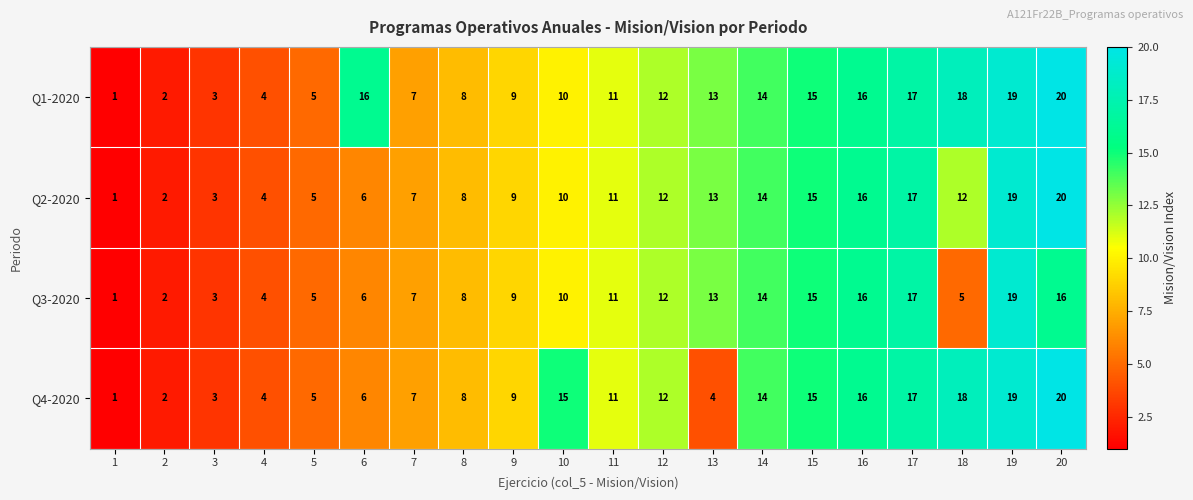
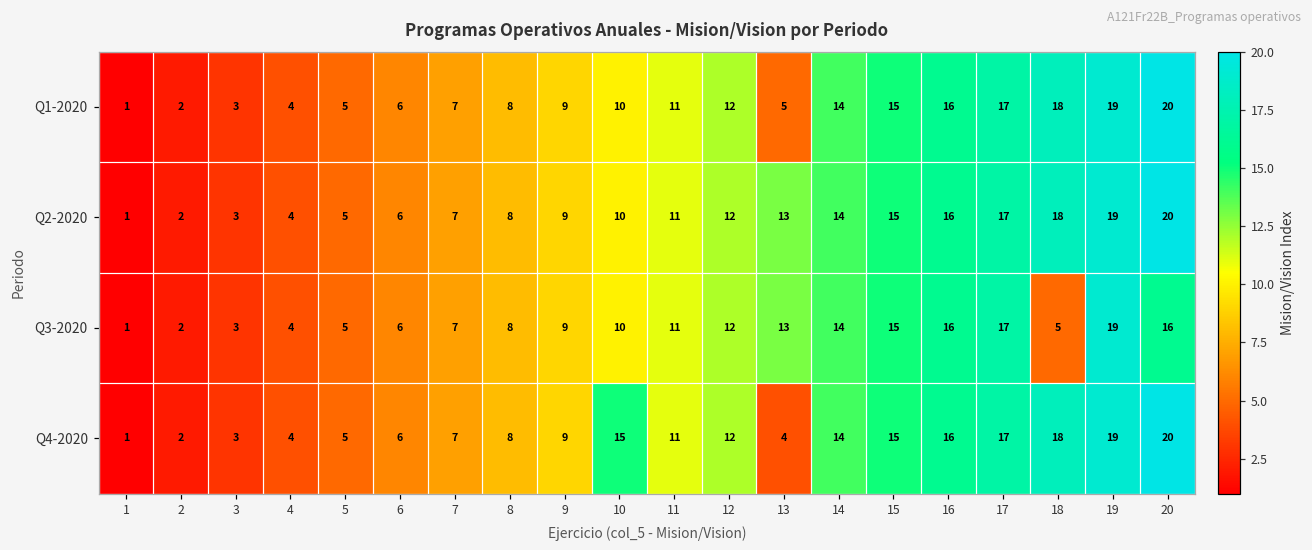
  {
    "Q1-2020": {
      "1": 1,
      "2": 2,
      "3": 3,
      "4": 4,
      "5": 5,
-     "6": 16,
+     "6": 6,
      "7": 7,
      "8": 8,
      "9": 9,
      "10": 10,
      "11": 11,
      "12": 12,
-     "13": 13,
+     "13": 5,
      "14": 14,
      "15": 15,
      "16": 16,
      "17": 17,
      "18": 18,
      "19": 19,
      "20": 20
    },
    "Q2-2020": {
      "1": 1,
      "2": 2,
      "3": 3,
      "4": 4,
      "5": 5,
      "6": 6,
      "7": 7,
      "8": 8,
      "9": 9,
      "10": 10,
      "11": 11,
      "12": 12,
      "13": 13,
      "14": 14,
      "15": 15,
      "16": 16,
      "17": 17,
-     "18": 12,
+     "18": 18,
      "19": 19,
      "20": 20
    },
    "Q3-2020": {
      "1": 1,
      "2": 2,
      "3": 3,
      "4": 4,
      "5": 5,
      "6": 6,
      "7": 7,
      "8": 8,
      "9": 9,
      "10": 10,
      "11": 11,
      "12": 12,
      "13": 13,
      "14": 14,
      "15": 15,
      "16": 16,
      "17": 17,
      "18": 5,
      "19": 19,
      "20": 16
    },
    "Q4-2020": {
      "1": 1,
      "2": 2,
      "3": 3,
      "4": 4,
      "5": 5,
      "6": 6,
      "7": 7,
      "8": 8,
      "9": 9,
      "10": 15,
      "11": 11,
      "12": 12,
      "13": 4,
      "14": 14,
      "15": 15,
      "16": 16,
      "17": 17,
      "18": 18,
      "19": 19,
      "20": 20
    }
  }
